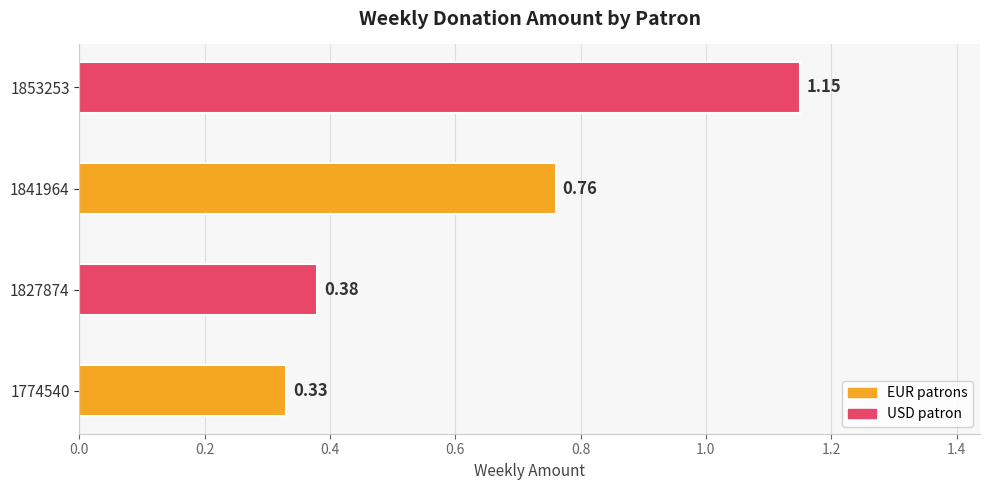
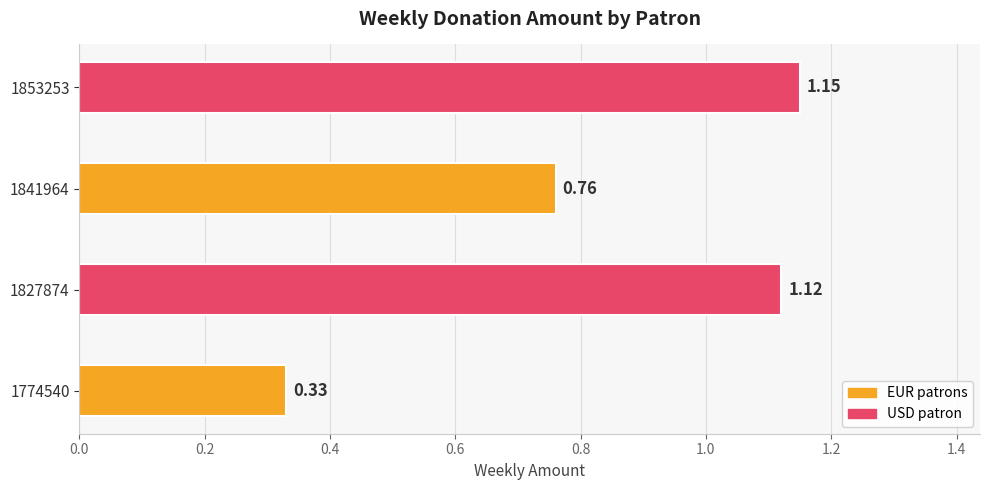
  {
    "1853253": 1.15,
    "1841964": 0.76,
-   "1827874": 0.38,
+   "1827874": 1.12,
    "1774540": 0.33
  }
